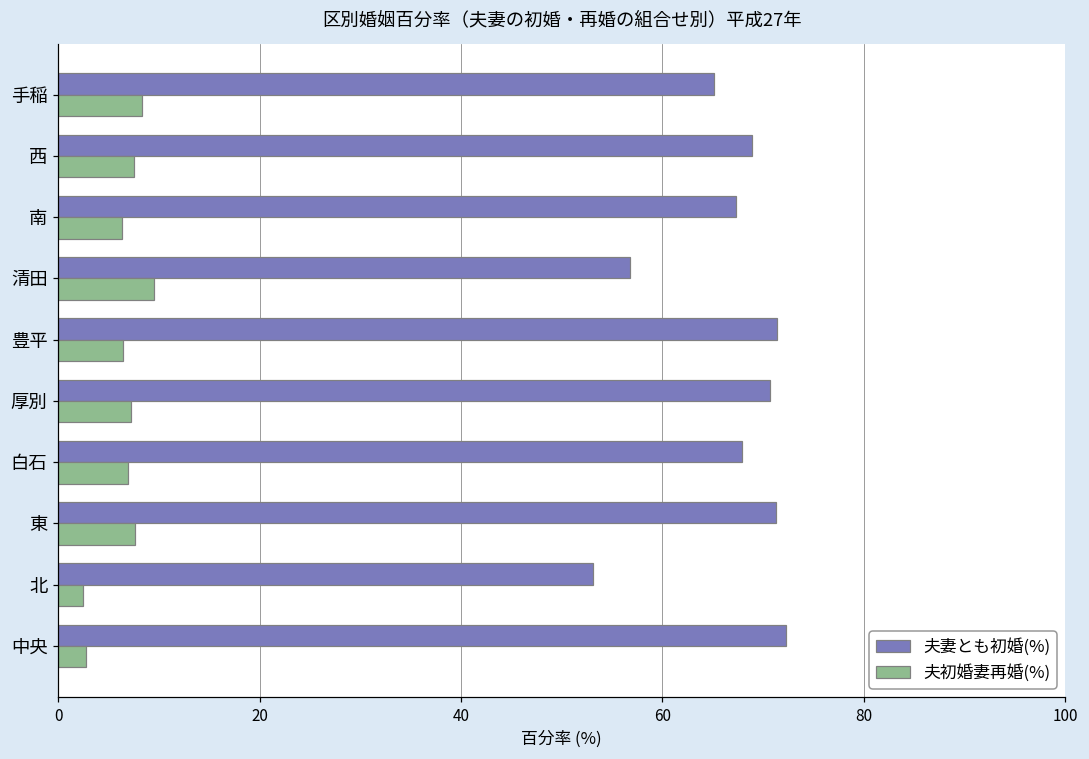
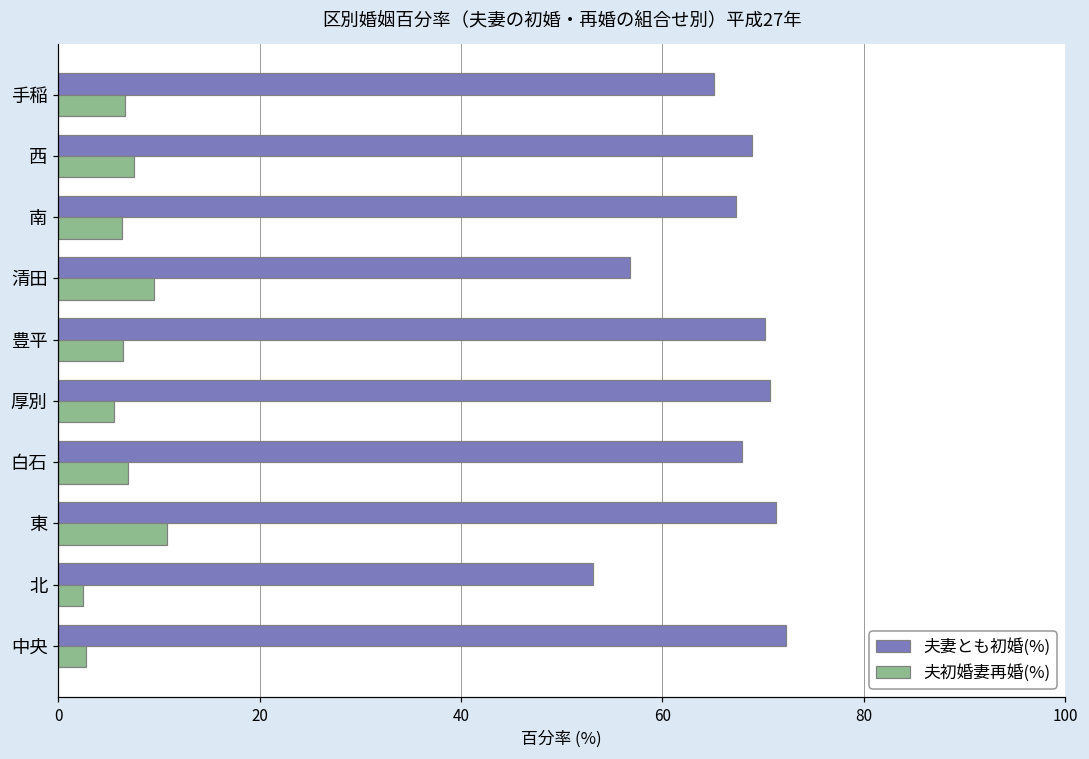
  {
    "夫妻とも初婚(%)": {
      "手稲": 65,
      "西": 69,
      "南": 67,
      "清田": 57,
-     "豊平": 71,
+     "豊平": 70,
      "厚別": 71,
      "白石": 68,
      "東": 71,
      "北": 53,
      "中央": 72
    },
    "夫初婚妻再婚(%)": {
-     "手稲": 8,
+     "手稲": 7,
      "西": 8,
      "南": 6,
      "清田": 10,
      "豊平": 6,
-     "厚別": 7,
+     "厚別": 5,
      "白石": 7,
-     "東": 8,
+     "東": 11,
      "北": 3,
      "中央": 3
    }
  }
